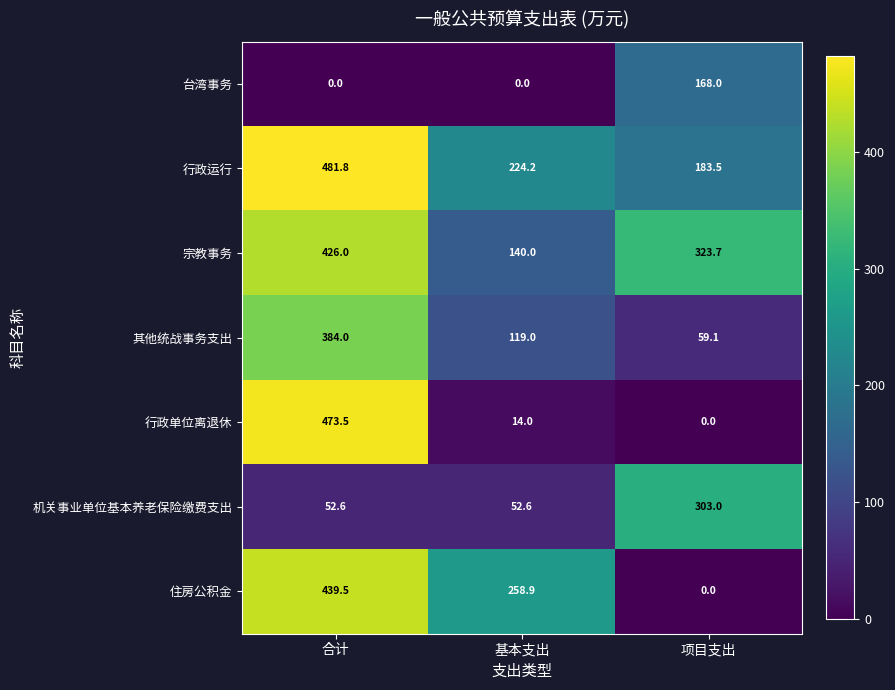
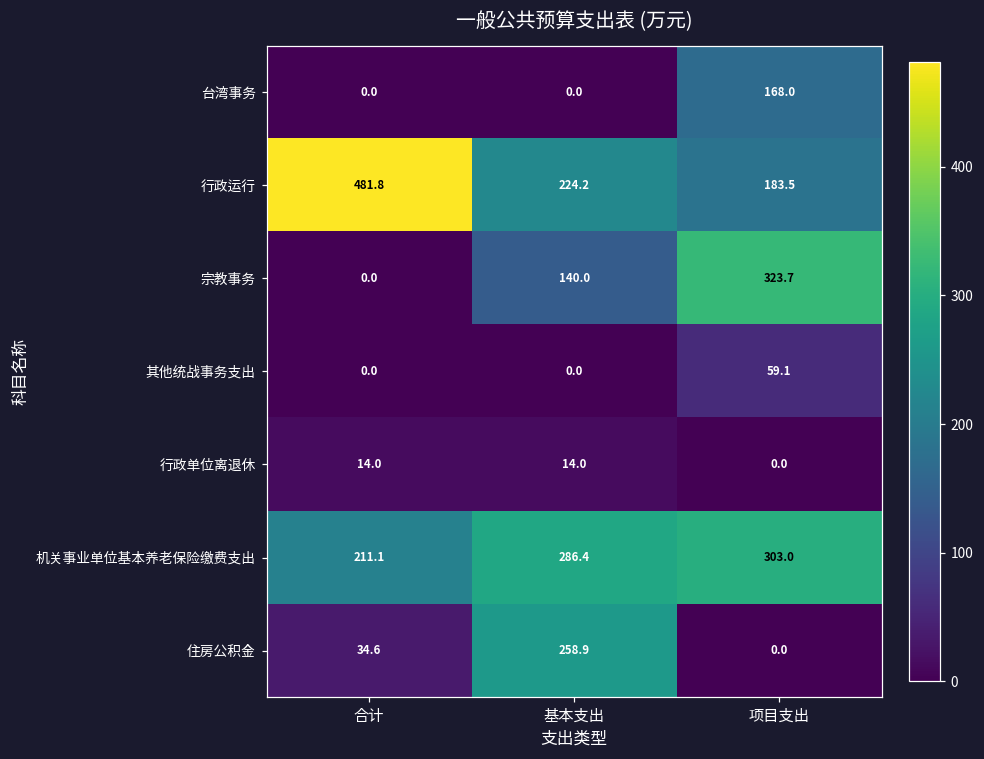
  {
    "台湾事务": {
      "合计": 0.0,
      "基本支出": 0.0,
      "项目支出": 168.0
    },
    "行政运行": {
      "合计": 481.8,
      "基本支出": 224.2,
      "项目支出": 183.5
    },
    "宗教事务": {
-     "合计": 426.0,
+     "合计": 0.0,
      "基本支出": 140.0,
      "项目支出": 323.7
    },
    "其他统战事务支出": {
-     "合计": 384.0,
-     "基本支出": 119.0,
+     "合计": 0.0,
+     "基本支出": 0.0,
      "项目支出": 59.1
    },
    "行政单位离退休": {
-     "合计": 473.5,
+     "合计": 14.0,
      "基本支出": 14.0,
      "项目支出": 0.0
    },
    "机关事业单位基本养老保险缴费支出": {
-     "合计": 52.6,
-     "基本支出": 52.6,
+     "合计": 211.1,
+     "基本支出": 286.4,
      "项目支出": 303.0
    },
    "住房公积金": {
-     "合计": 439.5,
+     "合计": 34.6,
      "基本支出": 258.9,
      "项目支出": 0.0
    }
  }
